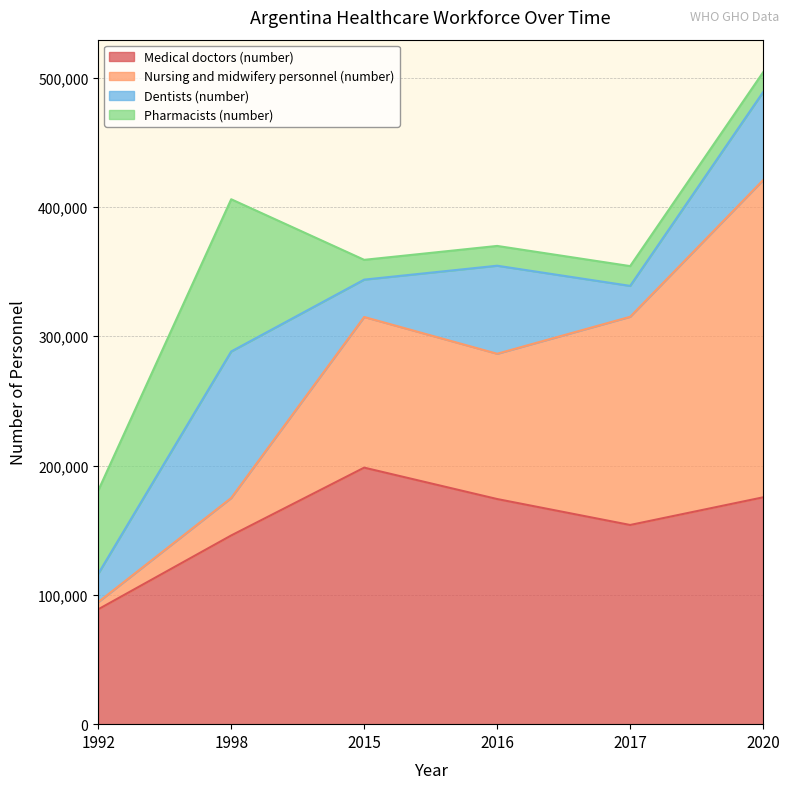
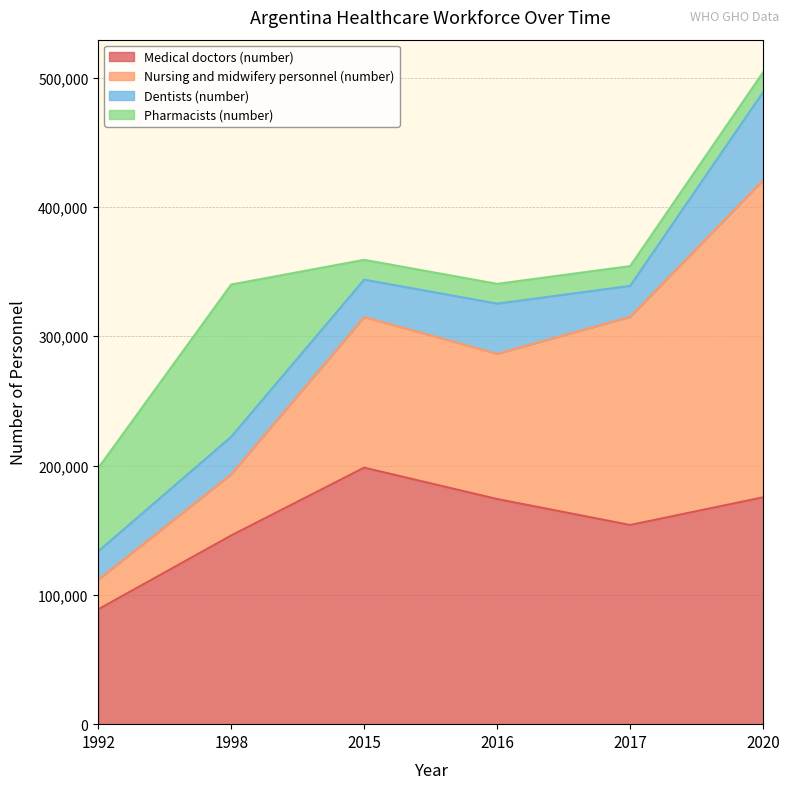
  {
    "Medical doctors (number)": {
      "1992": "89,000",
      "1998": "146,000",
      "2015": "198,000",
      "2016": "174,000",
      "2017": "154,000",
      "2020": "175,000"
    },
    "Nursing and midwifery personnel (number)": {
-     "1992": "6,000",
-     "1998": "29,000",
+     "1992": "23,000",
+     "1998": "47,000",
      "2015": "116,000",
      "2016": "112,000",
      "2017": "161,000",
      "2020": "245,000"
    },
    "Dentists (number)": {
      "1992": "22,000",
-     "1998": "113,000",
+     "1998": "29,000",
      "2015": "29,000",
-     "2016": "68,000",
+     "2016": "39,000",
      "2017": "24,000",
      "2020": "68,000"
    },
    "Pharmacists (number)": {
      "1992": "64,000",
      "1998": "118,000",
      "2015": "15,000",
      "2016": "15,000",
      "2017": "15,000",
      "2020": "15,000"
    }
  }
